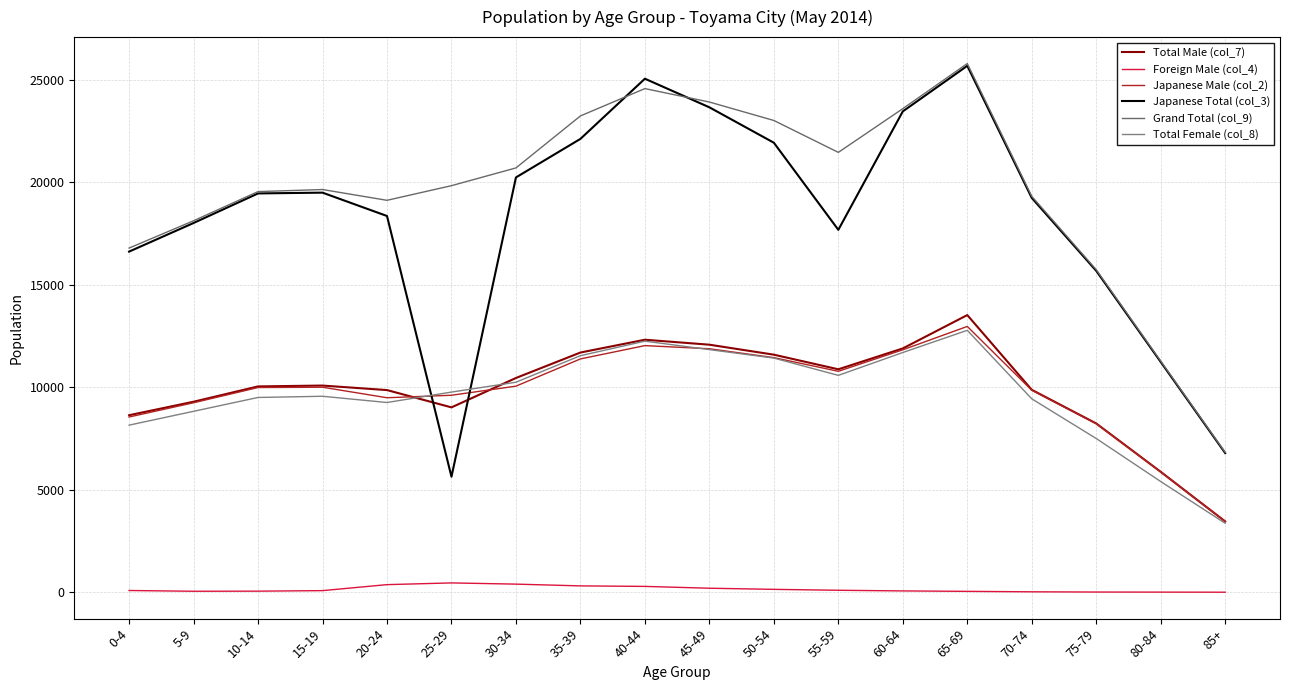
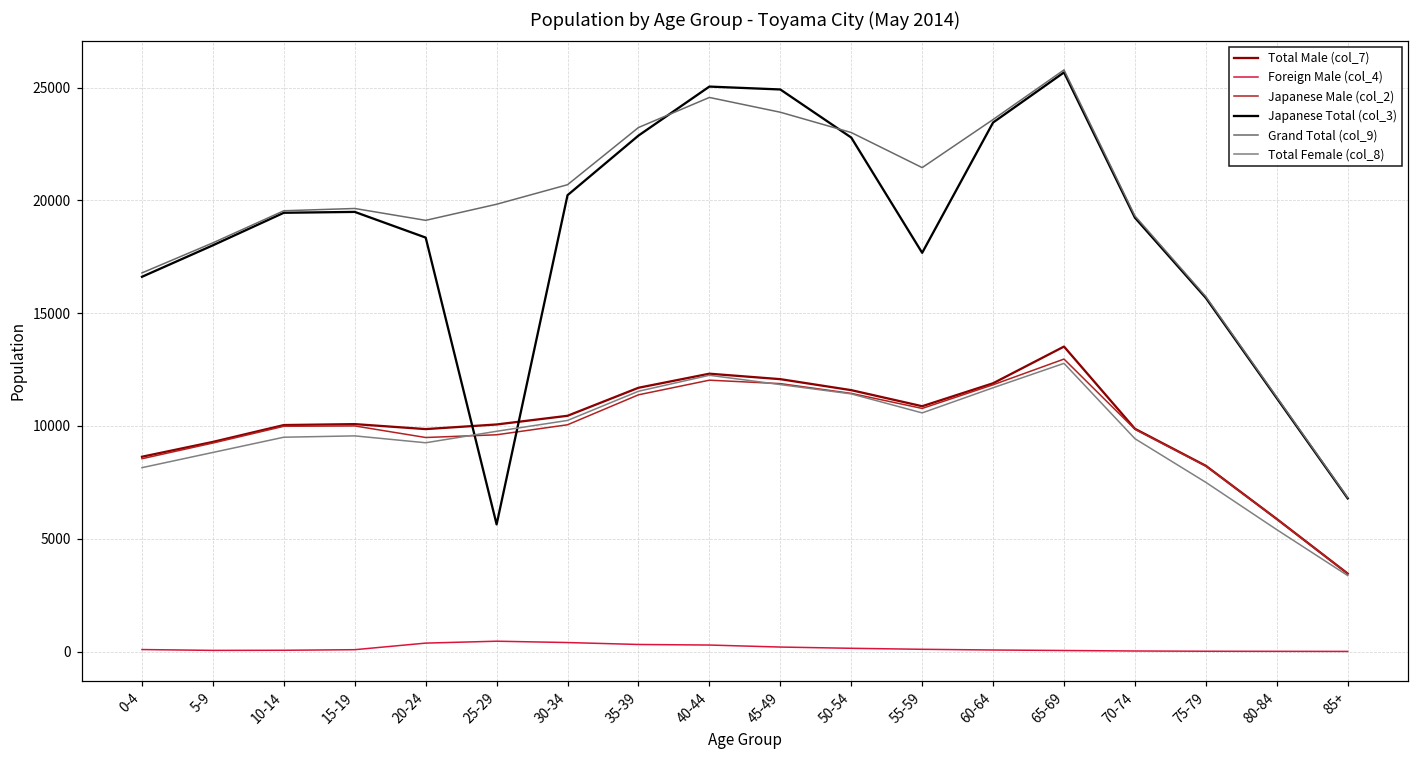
  {
    "Total Male (col_7)": {
      "20-24": 9900,
-     "25-29": 9000,
+     "25-29": 10100,
      "30-34": 10500,
      "35-39": 11700,
      "45-49": 12100,
      "50-54": 11600,
      "65-69": 13500
    },
    "Japanese Total (col_3)": {
      "0-4": 16600,
      "15-19": 19500,
      "20-24": 18400,
      "25-29": 5600,
      "30-34": 20200,
-     "35-39": 22100,
+     "35-39": 22900,
      "40-44": 25000,
-     "45-49": 23700,
-     "50-54": 21900,
+     "45-49": 24900,
+     "50-54": 22800,
      "55-59": 17700,
      "60-64": 23500
    }
  }
